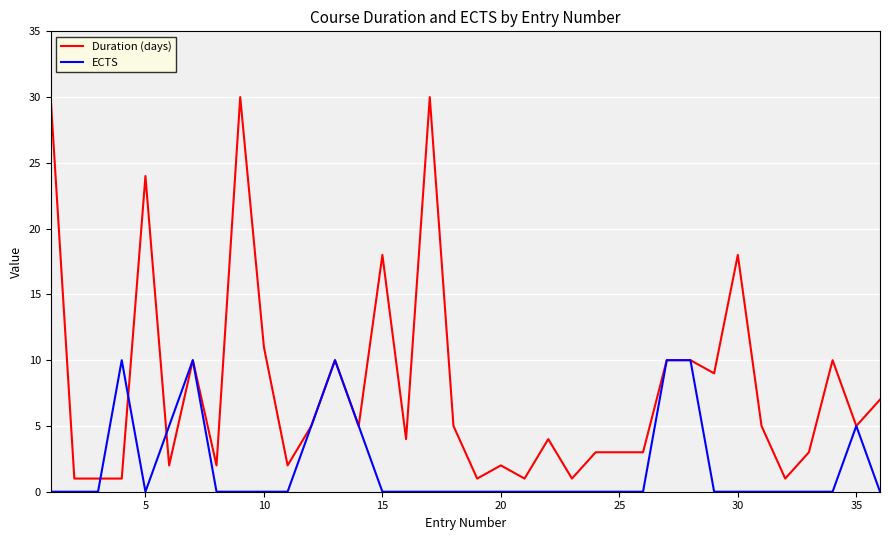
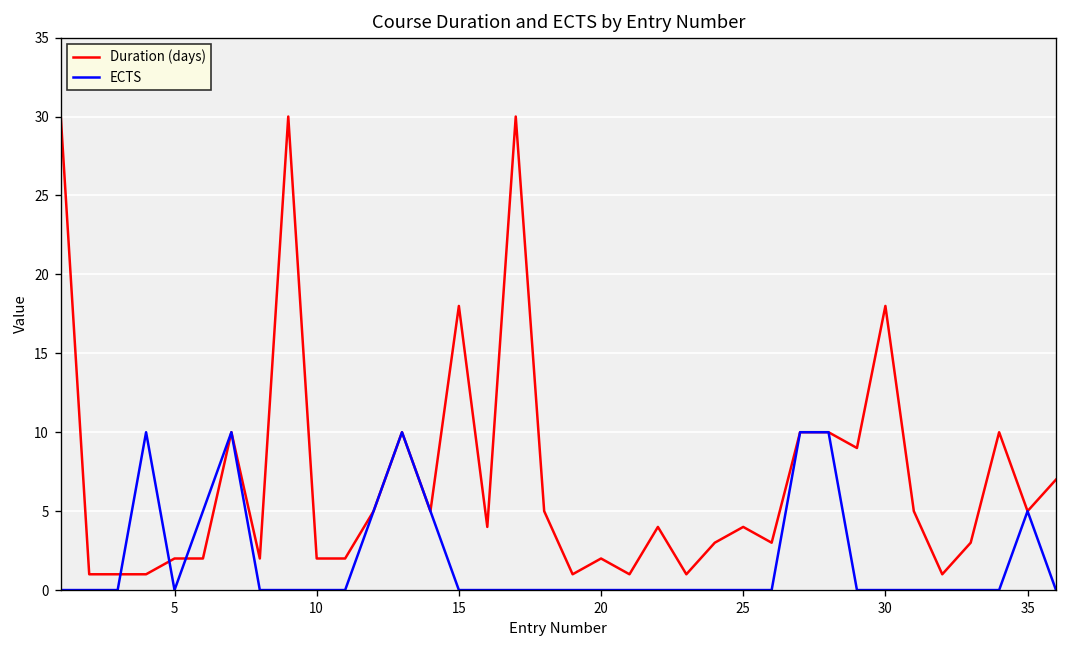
  {
    "Duration (days)": {
-     "5": 24,
-     "10": 11,
+     "5": 2,
+     "10": 2,
      "15": 18,
      "20": 2,
-     "25": 3,
+     "25": 4,
      "30": 18
    },
    "ECTS": {
      "5": 0,
      "10": 0,
      "15": 0,
      "20": 0,
      "25": 0,
      "30": 0
    }
  }
